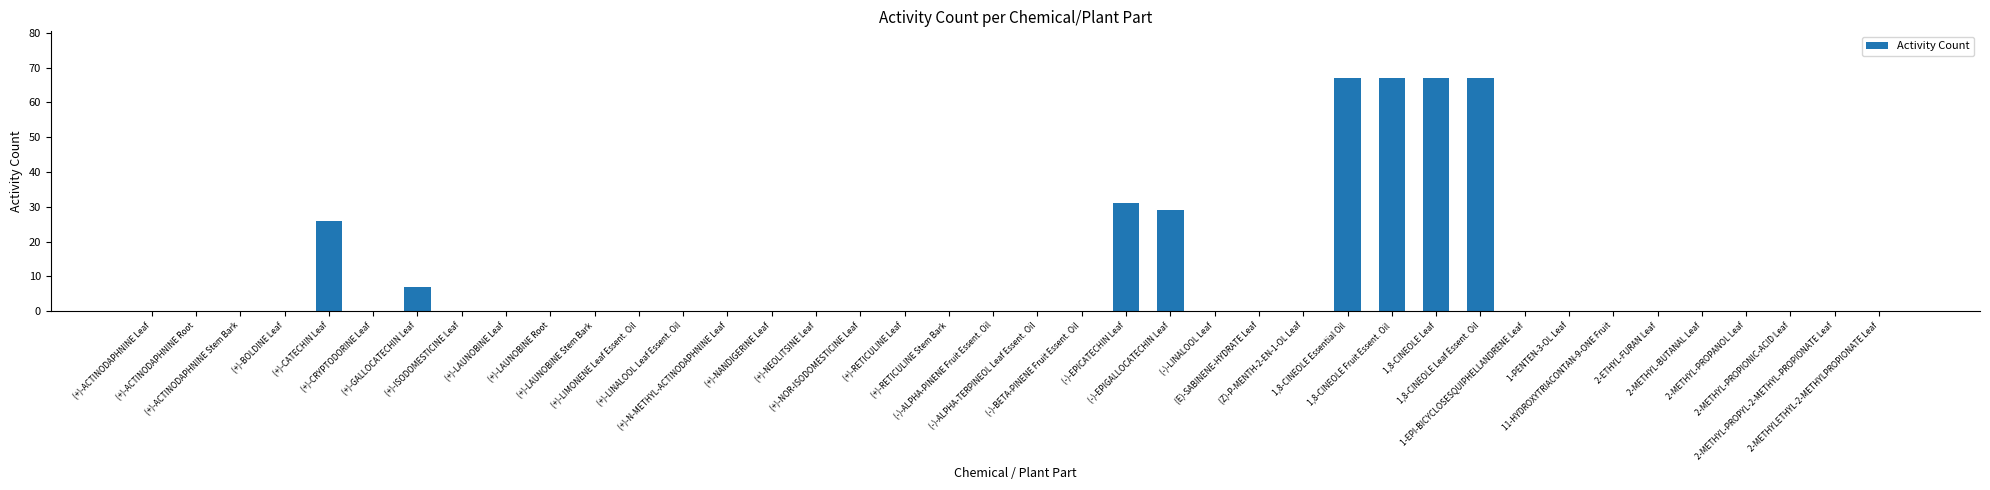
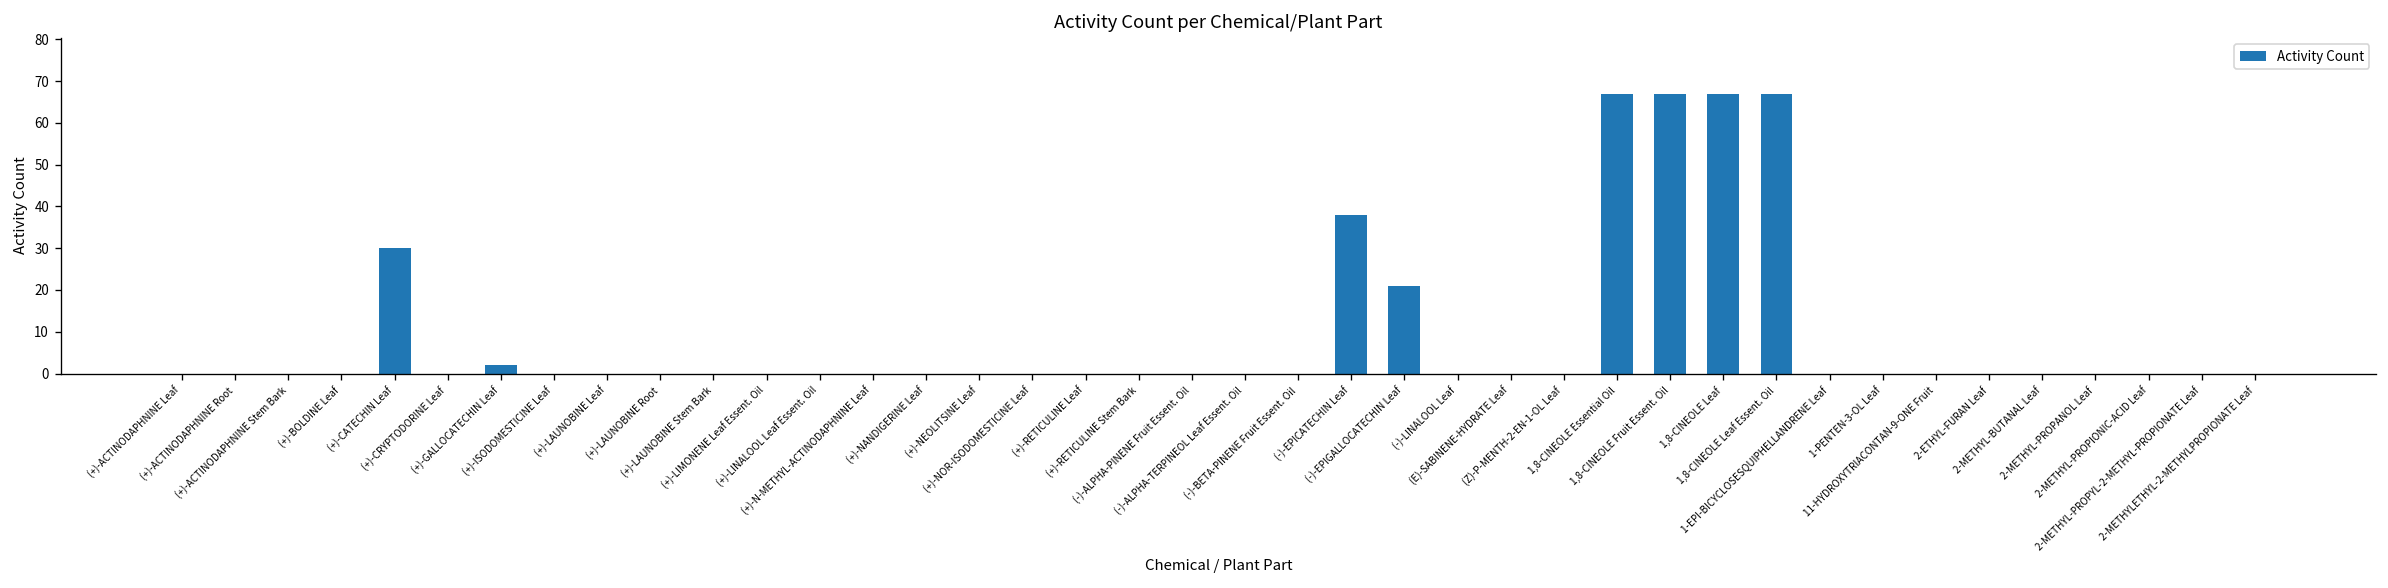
  {
    "(+)-ACTINODAPHNINE Leaf": 0,
    "(+)-ACTINODAPHNINE Root": 0,
    "(+)-ACTINODAPHNINE Stem Bark": 0,
    "(+)-BOLDINE Leaf": 0,
-   "(+)-CATECHIN Leaf": 26,
+   "(+)-CATECHIN Leaf": 30,
    "(+)-CRYPTODORINE Leaf": 0,
-   "(+)-GALLOCATECHIN Leaf": 7,
+   "(+)-GALLOCATECHIN Leaf": 2,
    "(+)-ISODOMESTICINE Leaf": 0,
    "(+)-LAUNOBINE Leaf": 0,
    "(+)-LAUNOBINE Root": 0,
    "(+)-LAUNOBINE Stem Bark": 0,
    "(+)-LIMONENE Leaf Essent. Oil": 0,
    "(+)-LINALOOL Leaf Essent. Oil": 0,
    "(+)-N-METHYL-ACTINODAPHNINE Leaf": 0,
    "(+)-NANDIGERINE Leaf": 0,
    "(+)-NEOLITSINE Leaf": 0,
    "(+)-NOR-ISODOMESTICINE Leaf": 0,
    "(+)-RETICULINE Leaf": 0,
    "(+)-RETICULINE Stem Bark": 0,
    "(-)-ALPHA-PINENE Fruit Essent. Oil": 0,
    "(-)-ALPHA-TERPINEOL Leaf Essent. Oil": 0,
    "(-)-BETA-PINENE Fruit Essent. Oil": 0,
-   "(-)-EPICATECHIN Leaf": 31,
-   "(-)-EPIGALLOCATECHIN Leaf": 29,
+   "(-)-EPICATECHIN Leaf": 38,
+   "(-)-EPIGALLOCATECHIN Leaf": 21,
    "(-)-LINALOOL Leaf": 0,
    "(E)-SABINENE-HYDRATE Leaf": 0,
    "(Z)-P-MENTH-2-EN-1-OL Leaf": 0,
    "1,8-CINEOLE Essential Oil": 67,
    "1,8-CINEOLE Fruit Essent. Oil": 67,
    "1,8-CINEOLE Leaf": 67,
    "1,8-CINEOLE Leaf Essent. Oil": 67,
    "1-EPI-BICYCLOSESQUIPHELLANDRENE Leaf": 0,
    "1-PENTEN-3-OL Leaf": 0,
    "11-HYDROXYTRIACONTAN-9-ONE Fruit": 0,
    "2-ETHYL-FURAN Leaf": 0,
    "2-METHYL-BUTANAL Leaf": 0,
    "2-METHYL-PROPANOL Leaf": 0,
    "2-METHYL-PROPIONIC-ACID Leaf": 0,
    "2-METHYL-PROPYL-2-METHYL-PROPIONATE Leaf": 0,
    "2-METHYLETHYL-2-METHYLPROPIONATE Leaf": 0
  }
